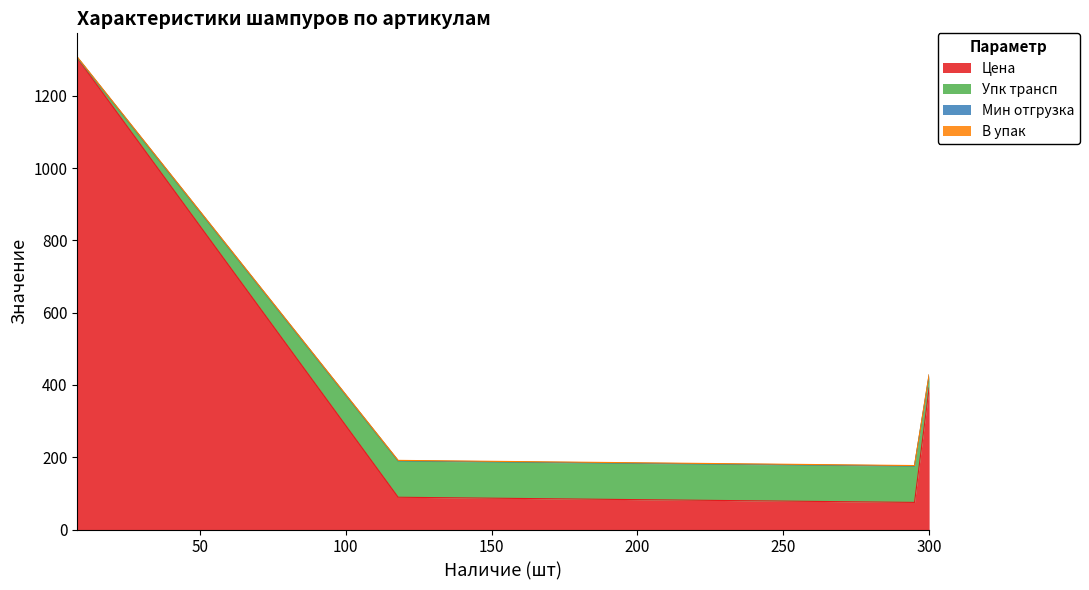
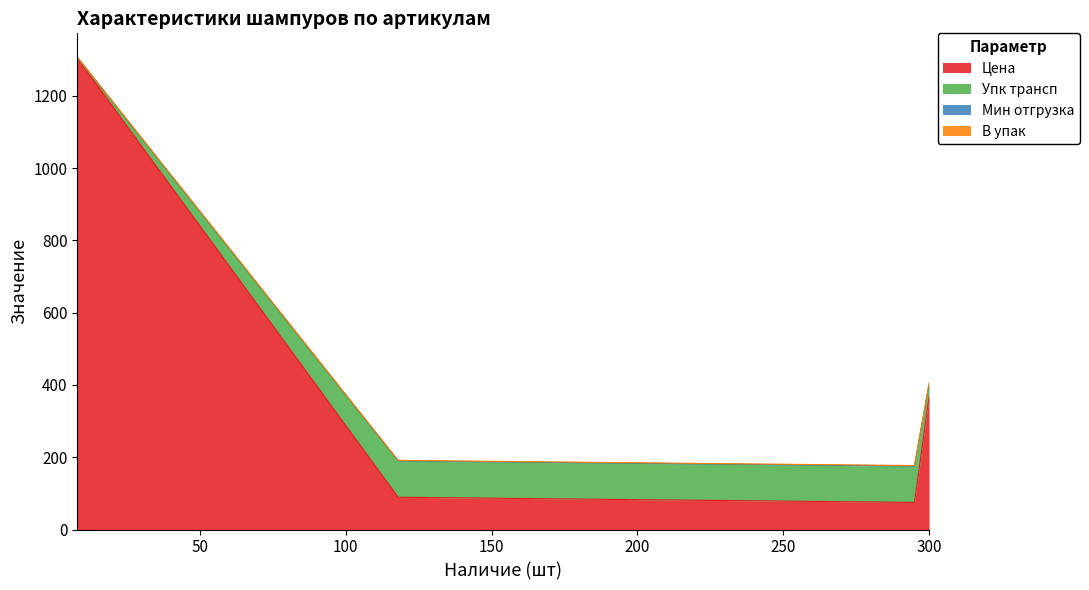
  {
    "Цена": {
-     "300": 390
+     "300": 370
    }
  }
